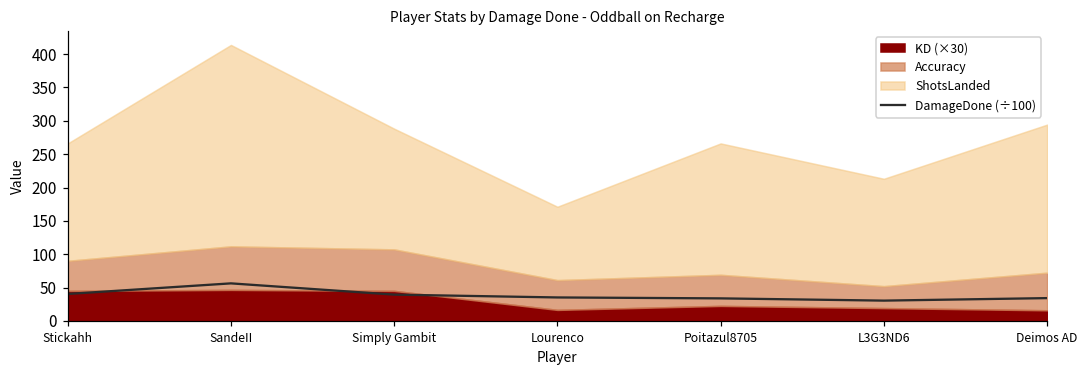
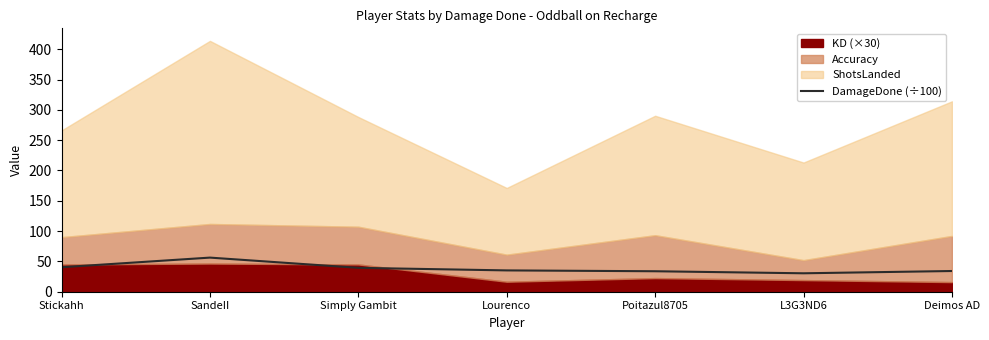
  {
    "DamageDone (÷100)": {
      "Stickahh": 40,
      "SandeII": 60,
      "Simply Gambit": 40,
      "Lourenco": 40,
      "Poitazul8705": 30,
      "L3G3ND6": 30,
      "Deimos AD": 30
    },
    "KD (×30)": {
      "Stickahh": 50,
      "SandeII": 50,
      "Simply Gambit": 50,
      "Lourenco": 20,
      "Poitazul8705": 20,
      "L3G3ND6": 20,
      "Deimos AD": 20
    },
    "Accuracy": {
      "Stickahh": 50,
      "SandeII": 70,
      "Simply Gambit": 60,
      "Lourenco": 40,
-     "Poitazul8705": 50,
+     "Poitazul8705": 70,
      "L3G3ND6": 30,
-     "Deimos AD": 60
+     "Deimos AD": 80
    },
    "ShotsLanded": {
      "Stickahh": 180,
      "SandeII": 300,
      "Simply Gambit": 180,
      "Lourenco": 110,
      "Poitazul8705": 200,
      "L3G3ND6": 160,
      "Deimos AD": 220
    }
  }
